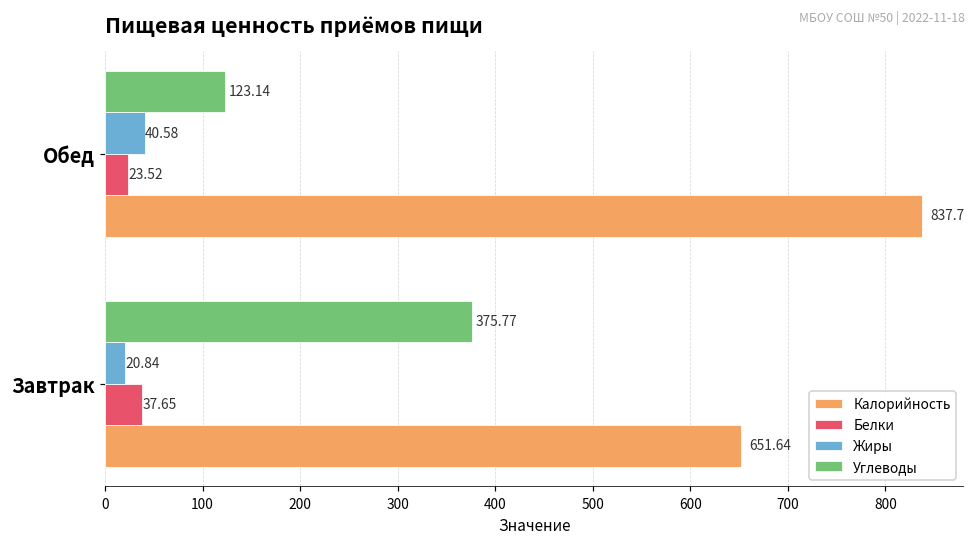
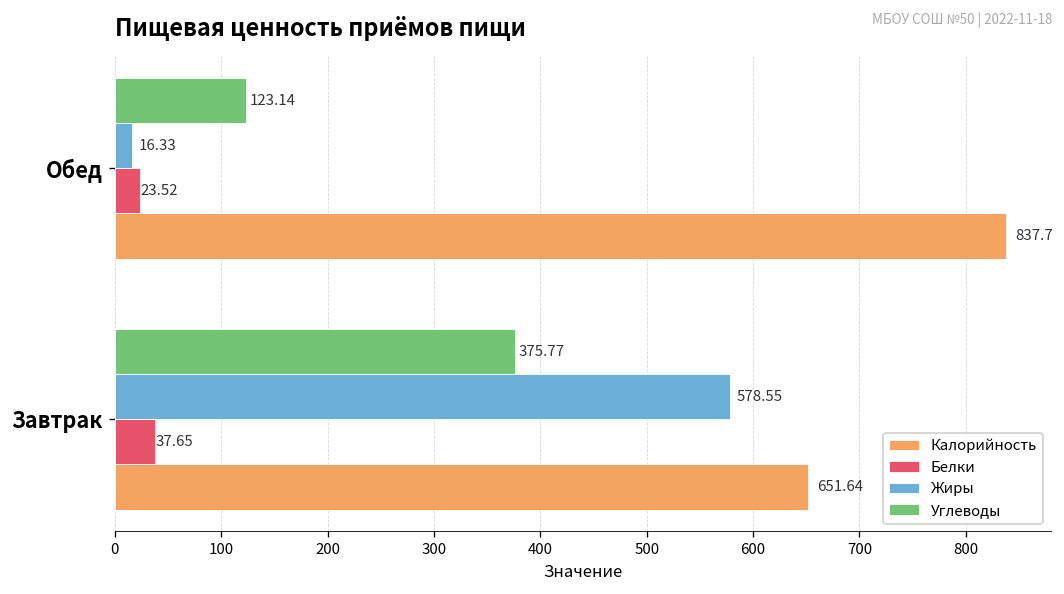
  {
    "Калорийность": {
      "Обед": 837.7,
      "Завтрак": 651.64
    },
    "Белки": {
      "Обед": 23.52,
      "Завтрак": 37.65
    },
    "Жиры": {
-     "Обед": 40.58,
-     "Завтрак": 20.84
+     "Обед": 16.33,
+     "Завтрак": 578.55
    },
    "Углеводы": {
      "Обед": 123.14,
      "Завтрак": 375.77
    }
  }
